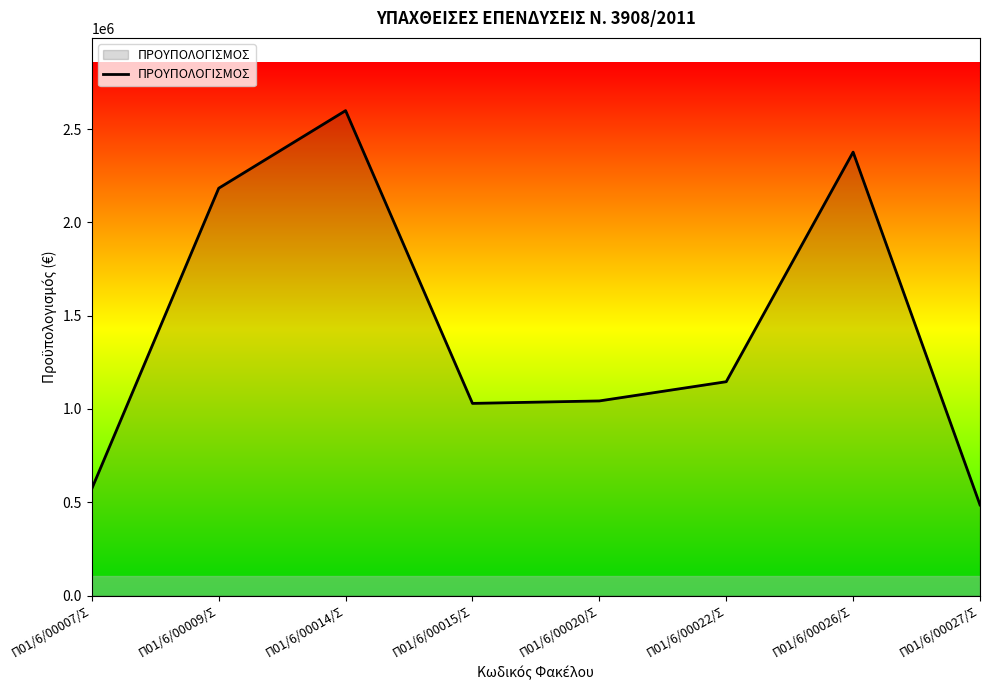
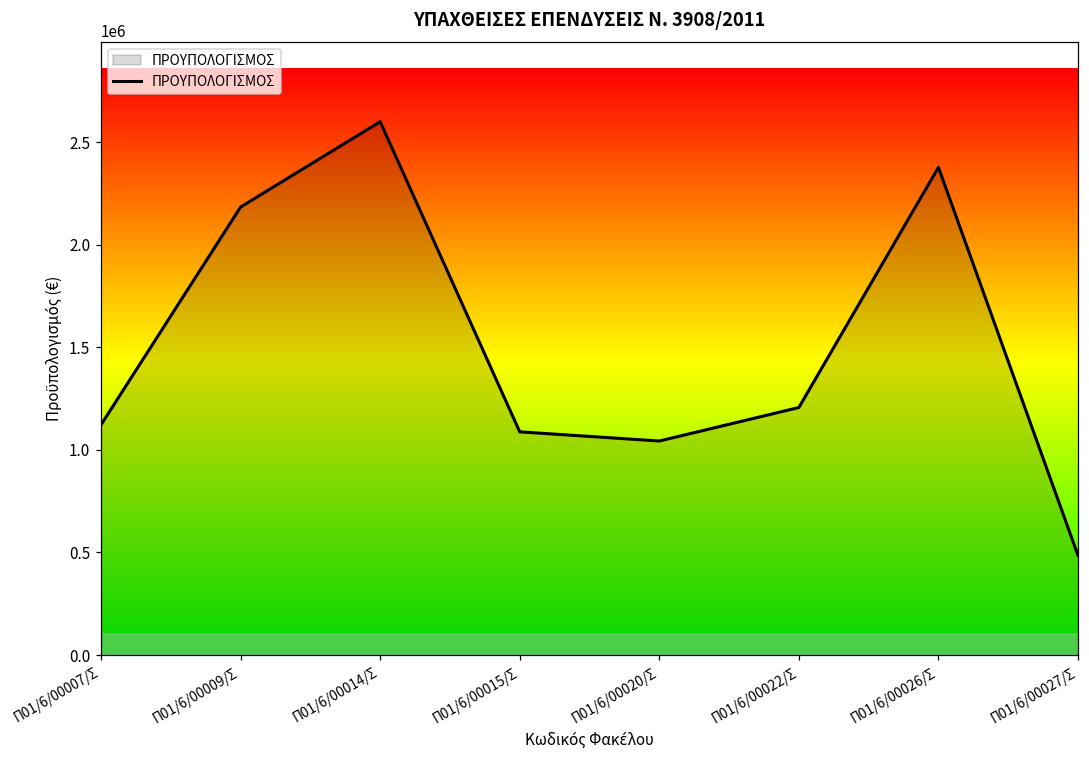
  {
-   "Π01/6/00007/Σ": 570000,
+   "Π01/6/00007/Σ": 1120000,
    "Π01/6/00009/Σ": 2180000,
    "Π01/6/00014/Σ": 2600000,
-   "Π01/6/00015/Σ": 1030000,
+   "Π01/6/00015/Σ": 1090000,
    "Π01/6/00020/Σ": 1040000,
-   "Π01/6/00022/Σ": 1150000,
+   "Π01/6/00022/Σ": 1210000,
    "Π01/6/00026/Σ": 2380000,
    "Π01/6/00027/Σ": 490000
  }
